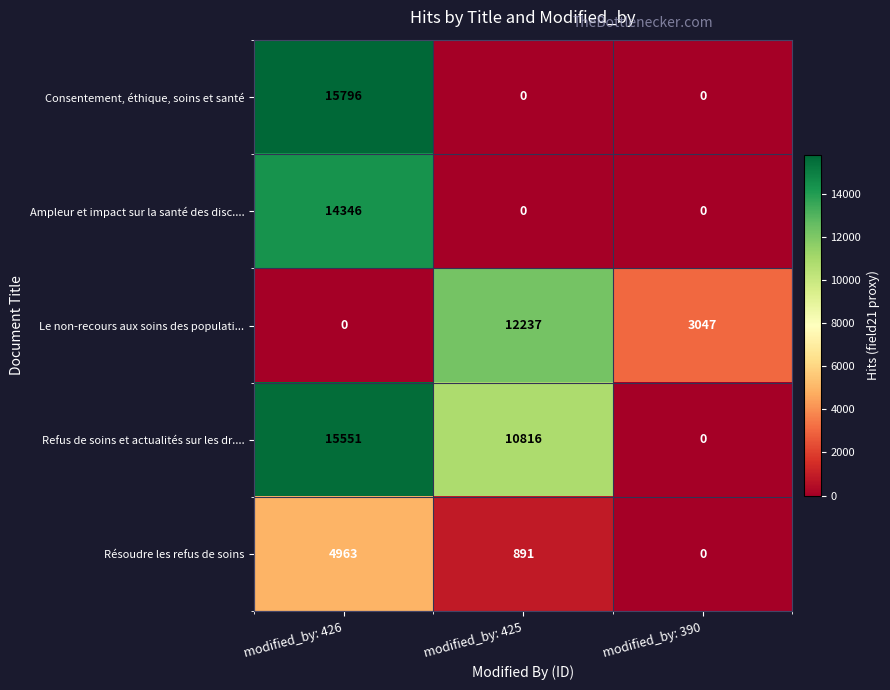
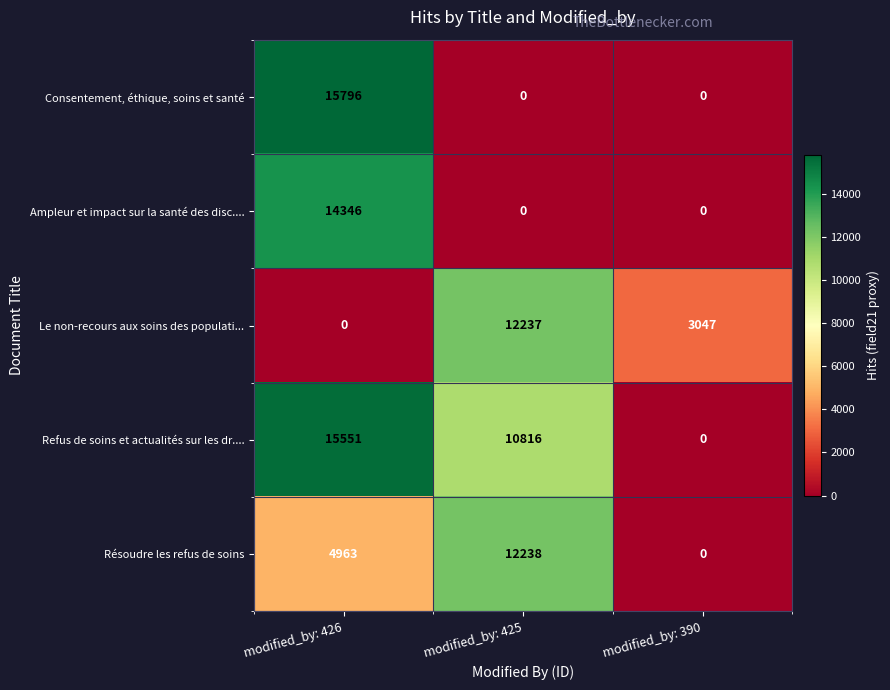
  {
    "Consentement, éthique, soins et santé": {
      "modified_by: 426": 15796,
      "modified_by: 425": 0,
      "modified_by: 390": 0
    },
    "Ampleur et impact sur la santé des disc....": {
      "modified_by: 426": 14346,
      "modified_by: 425": 0,
      "modified_by: 390": 0
    },
    "Le non-recours aux soins des populati...": {
      "modified_by: 426": 0,
      "modified_by: 425": 12237,
      "modified_by: 390": 3047
    },
    "Refus de soins et actualités sur les dr....": {
      "modified_by: 426": 15551,
      "modified_by: 425": 10816,
      "modified_by: 390": 0
    },
    "Résoudre les refus de soins": {
      "modified_by: 426": 4963,
-     "modified_by: 425": 891,
+     "modified_by: 425": 12238,
      "modified_by: 390": 0
    }
  }
